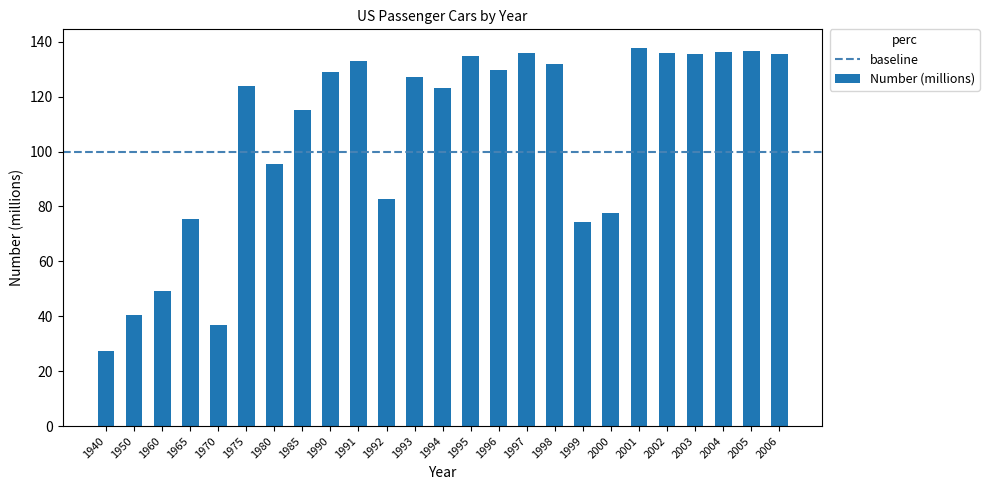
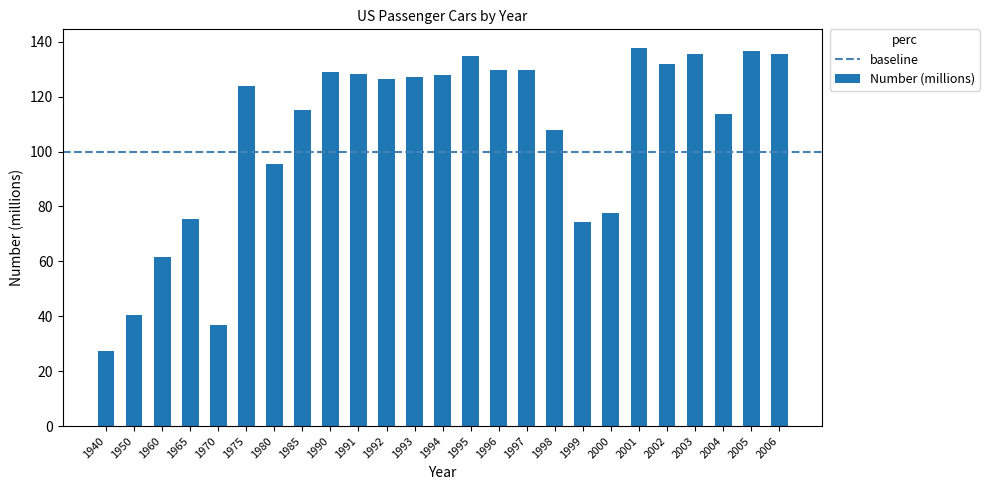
  {
    "1940": 28,
    "1950": 40,
-   "1960": 49,
+   "1960": 62,
    "1965": 75,
    "1970": 37,
    "1975": 124,
    "1980": 95,
    "1985": 115,
    "1990": 129,
-   "1991": 133,
-   "1992": 83,
+   "1991": 128,
+   "1992": 127,
    "1993": 127,
-   "1994": 123,
+   "1994": 128,
    "1995": 135,
    "1996": 130,
-   "1997": 136,
-   "1998": 132,
+   "1997": 130,
+   "1998": 108,
    "1999": 74,
    "2000": 78,
    "2001": 138,
-   "2002": 136,
+   "2002": 132,
    "2003": 136,
-   "2004": 136,
+   "2004": 114,
    "2005": 137,
    "2006": 135
  }
